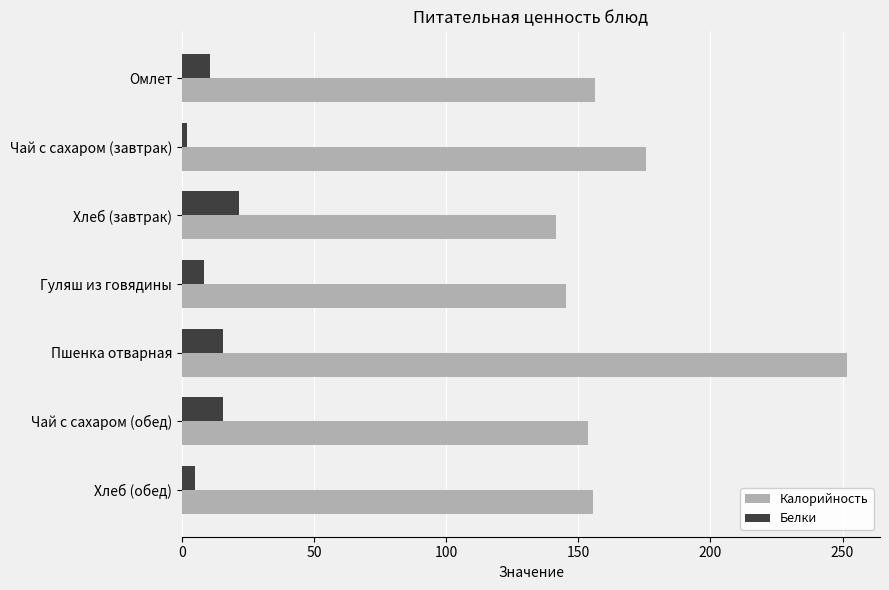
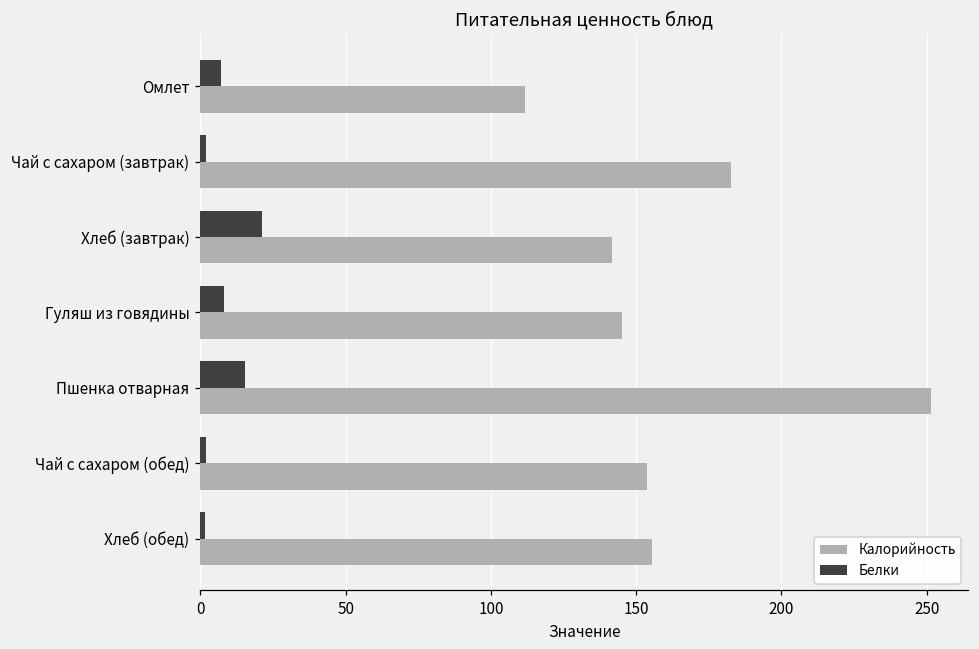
  {
    "Калорийность": {
-     "Омлет": 156,
-     "Чай с сахаром (завтрак)": 176,
+     "Омлет": 112,
+     "Чай с сахаром (завтрак)": 183,
      "Хлеб (завтрак)": 142,
      "Гуляш из говядины": 145,
      "Пшенка отварная": 252,
      "Чай с сахаром (обед)": 154,
      "Хлеб (обед)": 155
    },
    "Белки": {
-     "Омлет": 11,
+     "Омлет": 7,
      "Чай с сахаром (завтрак)": 2,
      "Хлеб (завтрак)": 21,
      "Гуляш из говядины": 8,
      "Пшенка отварная": 16,
-     "Чай с сахаром (обед)": 15,
-     "Хлеб (обед)": 5
+     "Чай с сахаром (обед)": 2,
+     "Хлеб (обед)": 2
    }
  }
